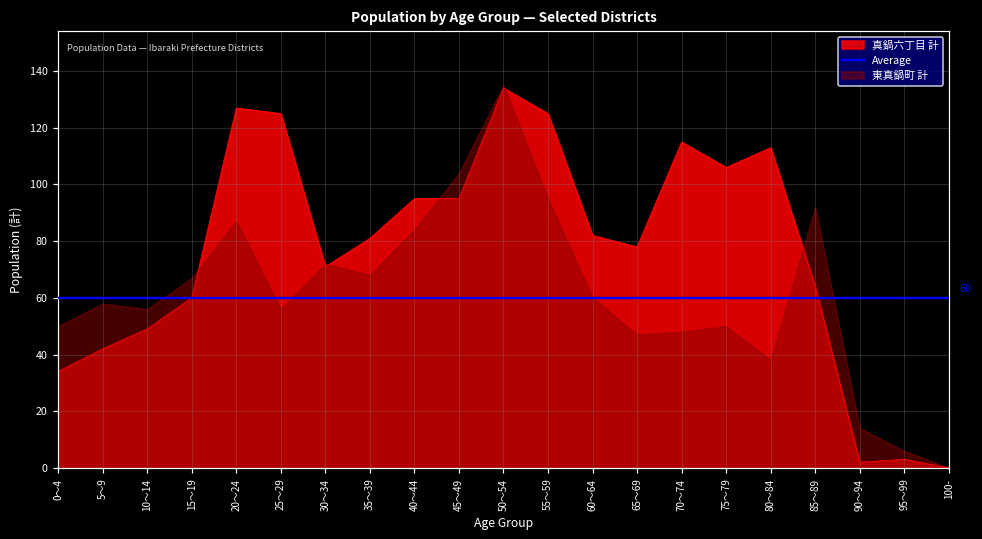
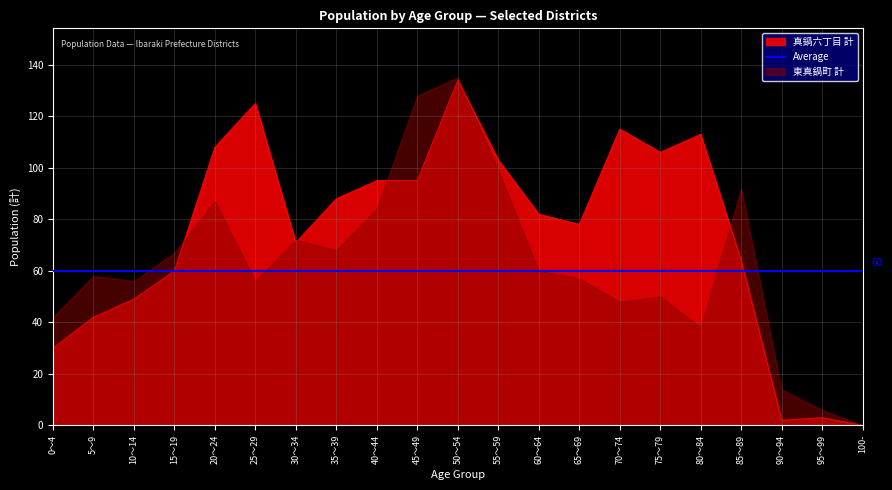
  {
    "真鍋六丁目 計": {
-     "0～4": 34,
+     "0～4": 30,
      "5～9": 42,
      "10～14": 49,
      "15～19": 60,
-     "20～24": 127,
+     "20～24": 108,
      "25～29": 125,
-     "35～39": 81,
+     "35～39": 88,
      "40～44": 95,
      "45～49": 95,
      "50～54": 134,
-     "55～59": 125,
+     "55～59": 103,
      "60～64": 82,
      "65～69": 78,
      "70～74": 115,
      "75～79": 106,
      "80～84": 113,
      "85～89": 64,
      "90～94": 2,
      "95～99": 3
    },
    "東真鍋町 計": {
-     "0～4": 50,
+     "0～4": 42,
      "5～9": 58,
      "10～14": 56,
      "15～19": 67,
      "20～24": 87,
      "25～29": 56,
      "35～39": 68,
      "40～44": 84,
-     "45～49": 104,
+     "45～49": 128,
      "50～54": 135,
-     "55～59": 95,
+     "55～59": 99,
      "60～64": 60,
-     "65～69": 47,
+     "65～69": 57,
      "70～74": 48,
      "75～79": 50,
      "80～84": 38,
      "85～89": 92,
      "90～94": 14,
      "95～99": 6
    }
  }
